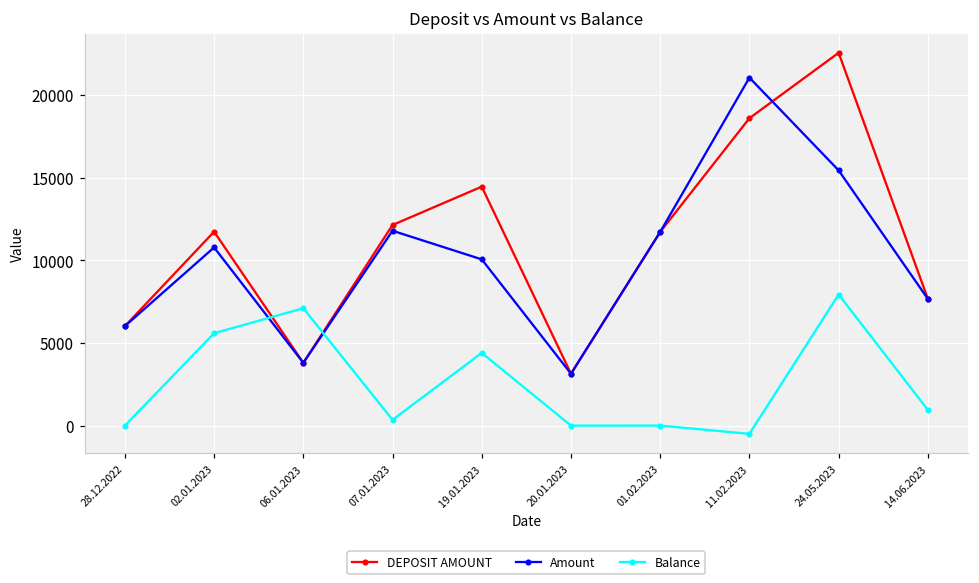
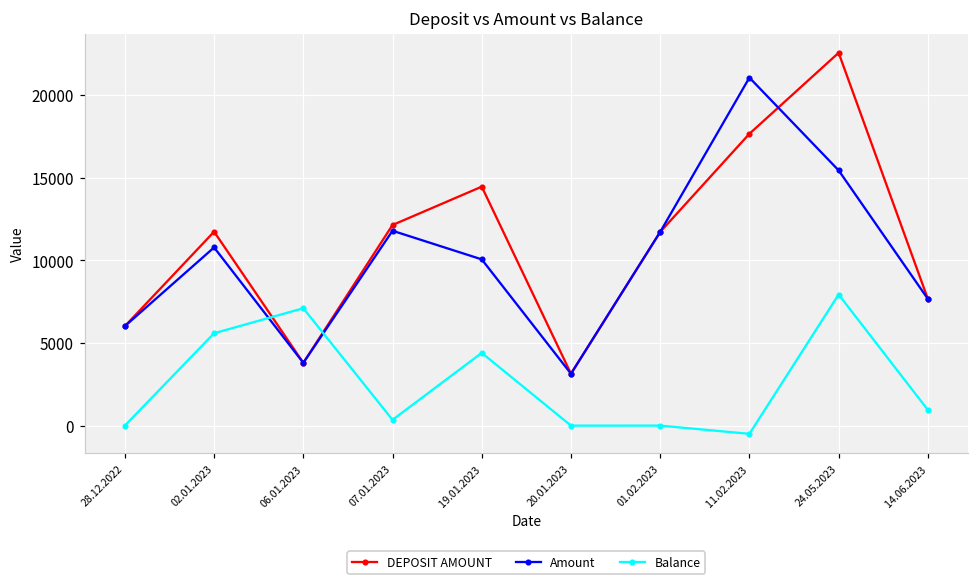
  {
    "DEPOSIT AMOUNT": {
      "02.01.2023": 11700,
      "07.01.2023": 12100,
      "19.01.2023": 14500,
-     "11.02.2023": 18600,
+     "11.02.2023": 17700,
      "24.05.2023": 22600
    },
    "Amount": {
      "02.01.2023": 10800,
      "07.01.2023": 11800,
      "19.01.2023": 10100,
      "11.02.2023": 21100,
      "24.05.2023": 15400
    },
    "Balance": {
      "28.12.2022": 0,
      "02.01.2023": 5600,
      "06.01.2023": 7100,
      "07.01.2023": 300,
      "19.01.2023": 4400,
      "20.01.2023": 0,
      "01.02.2023": 0,
      "11.02.2023": -500,
      "24.05.2023": 7900,
      "14.06.2023": 1000
    }
  }
